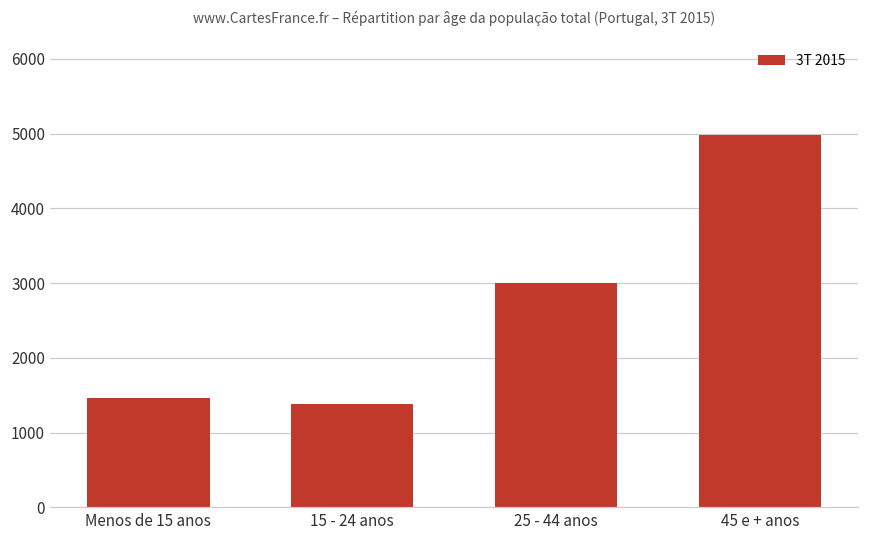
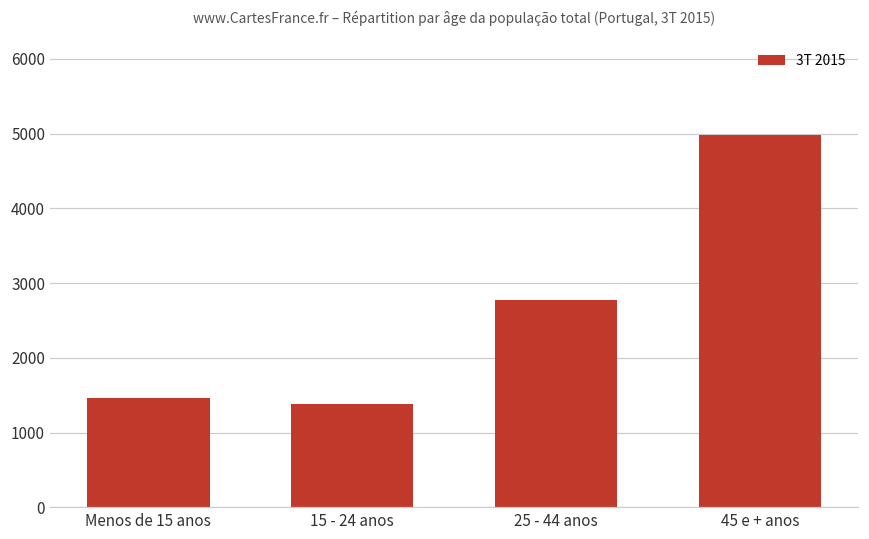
  {
    "Menos de 15 anos": 1500,
    "15 - 24 anos": 1400,
-   "25 - 44 anos": 3000,
+   "25 - 44 anos": 2800,
    "45 e + anos": 5000
  }
